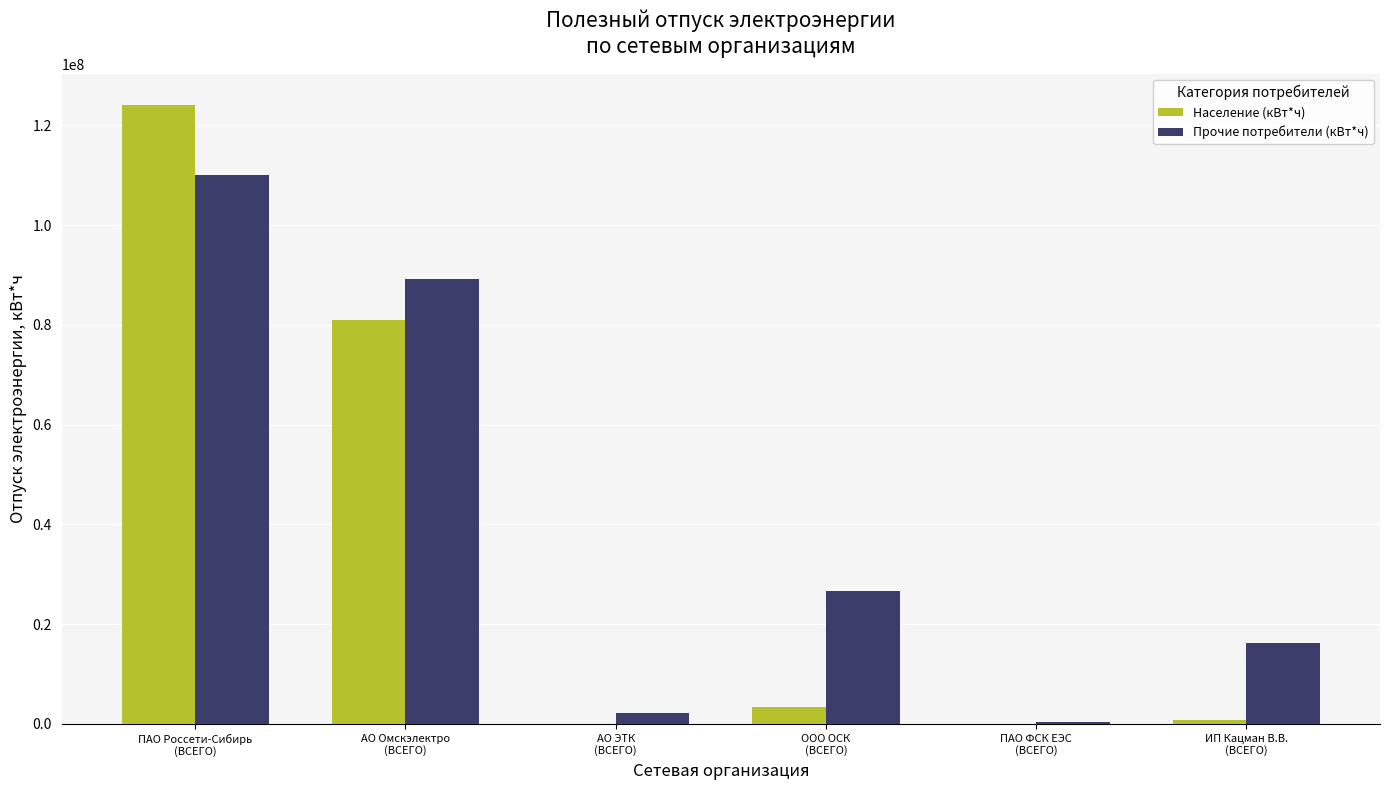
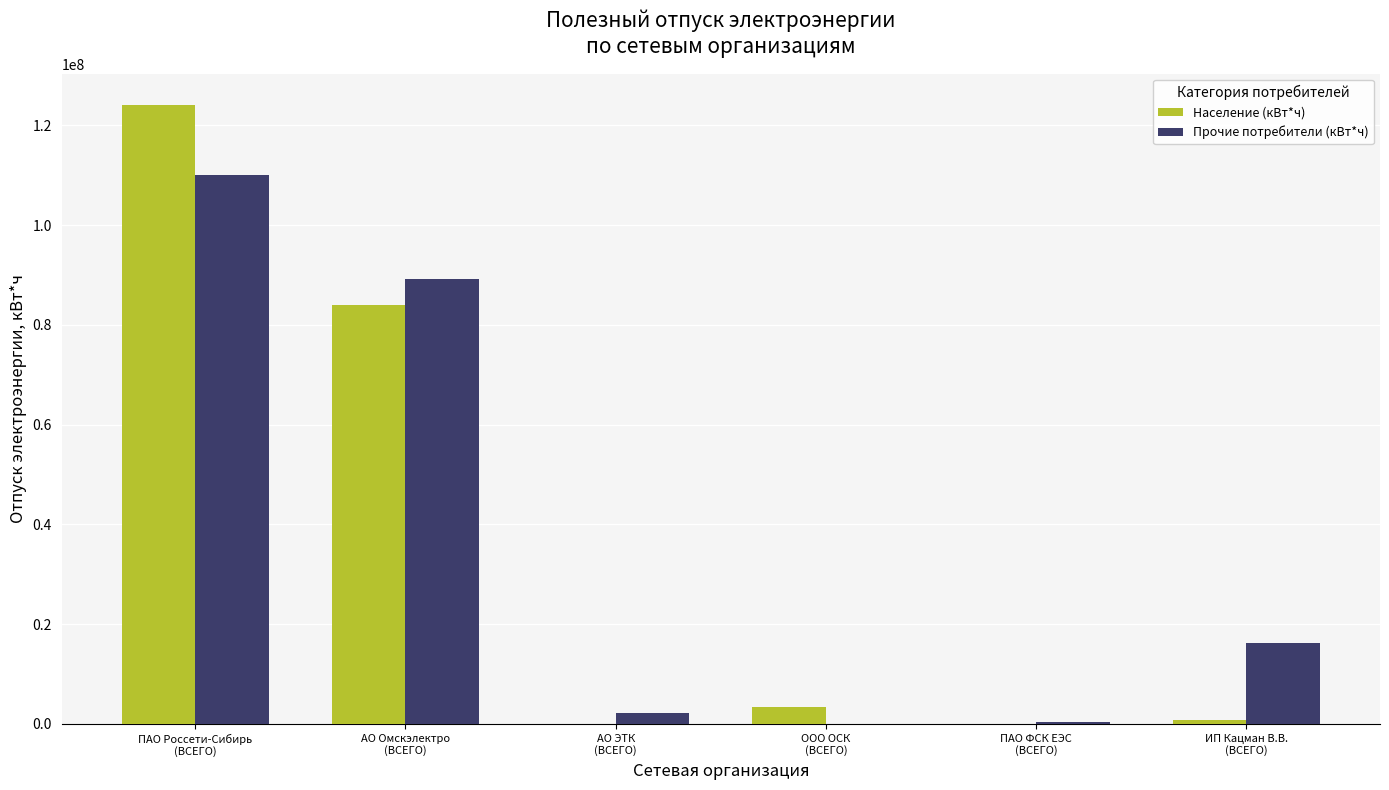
  {
    "Население (кВт*ч)": {
      "ПАО Россети-Сибирь (ВСЕГО)": 124000000,
-     "АО Омскэлектро (ВСЕГО)": 81000000,
+     "АО Омскэлектро (ВСЕГО)": 84000000,
      "АО ЭТК (ВСЕГО)": 0,
      "ООО ОСК (ВСЕГО)": 3000000,
      "ПАО ФСК ЕЭС (ВСЕГО)": 0,
      "ИП Кацман В.В. (ВСЕГО)": 1000000
    },
    "Прочие потребители (кВт*ч)": {
      "ПАО Россети-Сибирь (ВСЕГО)": 110000000,
      "АО Омскэлектро (ВСЕГО)": 89000000,
      "АО ЭТК (ВСЕГО)": 2000000,
-     "ООО ОСК (ВСЕГО)": 27000000,
+     "ООО ОСК (ВСЕГО)": 0,
      "ИП Кацман В.В. (ВСЕГО)": 16000000
    }
  }
